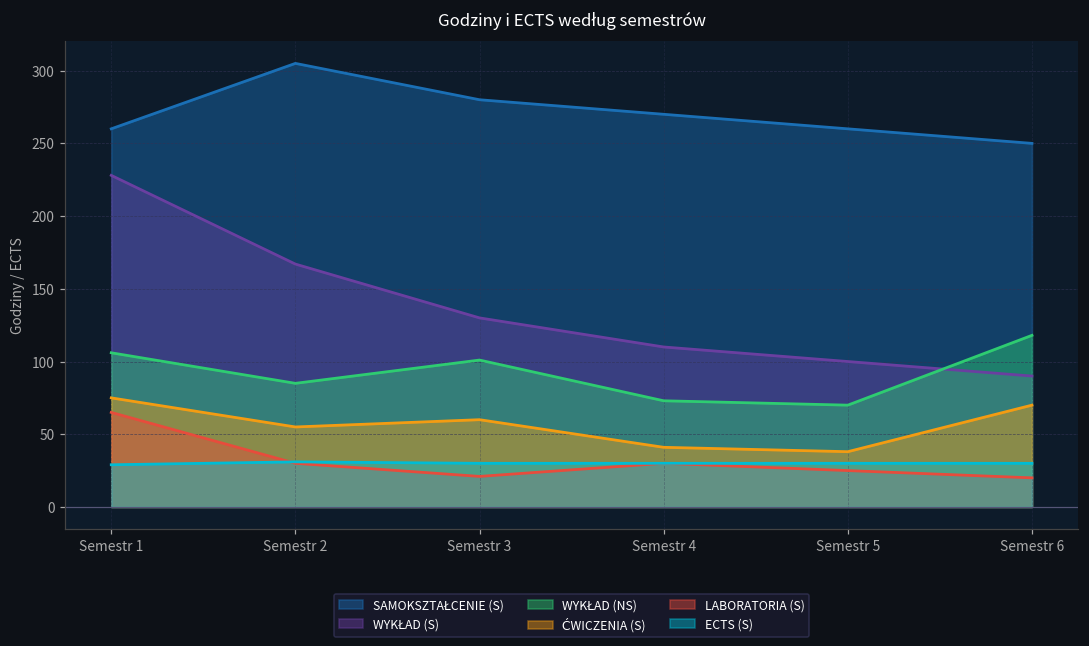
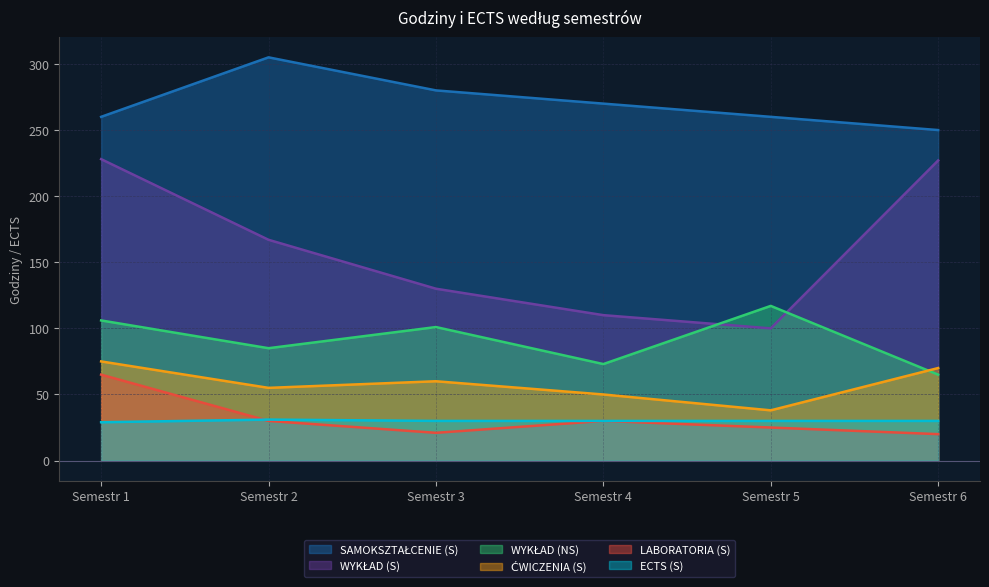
  {
    "WYKŁAD (S)": {
      "Semestr 1": 228,
      "Semestr 2": 167,
      "Semestr 3": 130,
      "Semestr 4": 110,
      "Semestr 5": 100,
-     "Semestr 6": 90
+     "Semestr 6": 227
    },
    "WYKŁAD (NS)": {
      "Semestr 1": 106,
      "Semestr 2": 85,
      "Semestr 3": 101,
      "Semestr 4": 73,
-     "Semestr 5": 70,
-     "Semestr 6": 118
+     "Semestr 5": 117,
+     "Semestr 6": 65
    },
    "ĆWICZENIA (S)": {
      "Semestr 1": 75,
      "Semestr 2": 55,
      "Semestr 3": 60,
-     "Semestr 4": 41,
+     "Semestr 4": 50,
      "Semestr 5": 38,
      "Semestr 6": 70
    },
    "LABORATORIA (S)": {
      "Semestr 1": 65,
      "Semestr 3": 21,
      "Semestr 5": 25,
      "Semestr 6": 20
    }
  }
